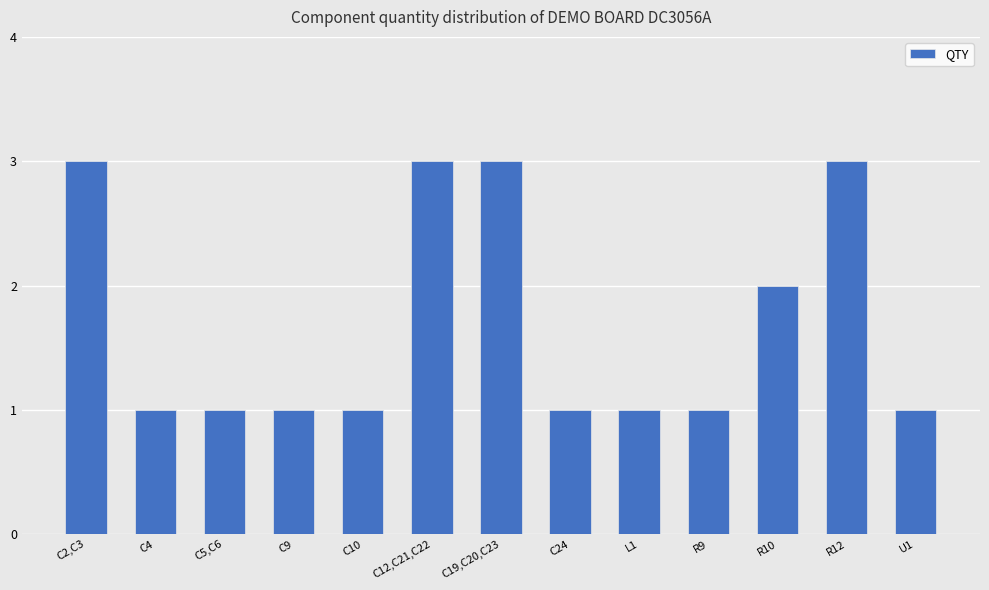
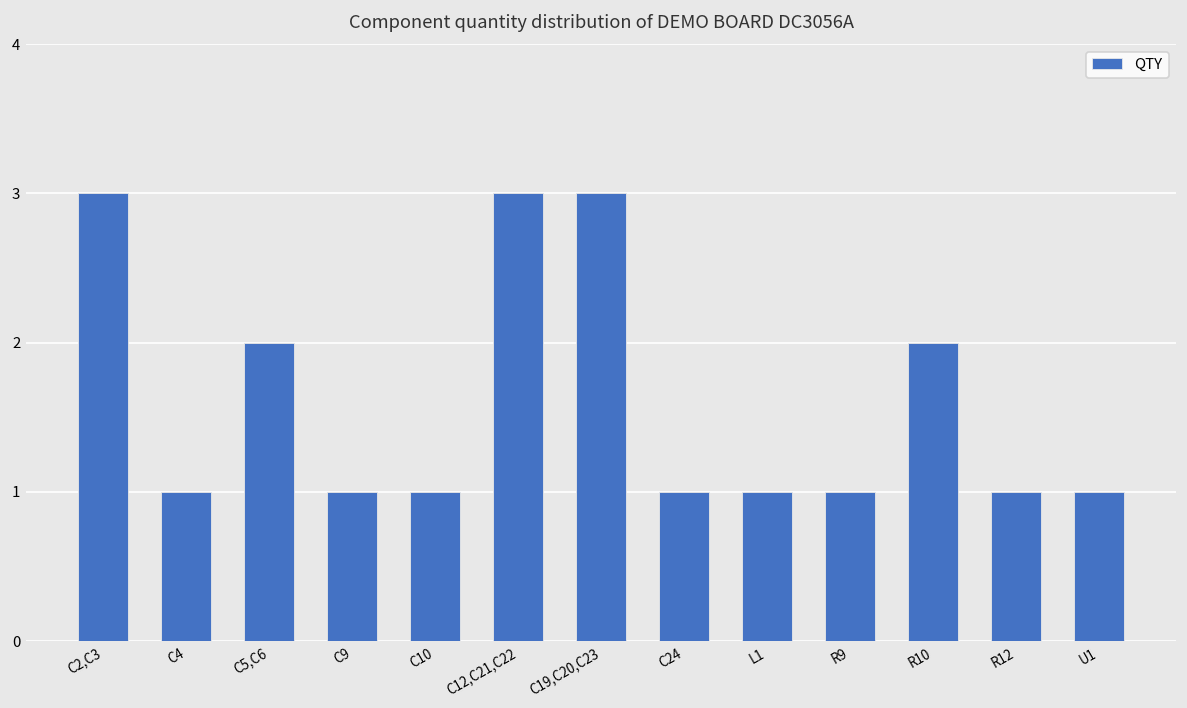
  {
    "C2,C3": 3,
    "C4": 1,
-   "C5,C6": 1,
+   "C5,C6": 2,
    "C9": 1,
    "C10": 1,
    "C12,C21,C22": 3,
    "C19,C20,C23": 3,
    "C24": 1,
    "L1": 1,
    "R9": 1,
    "R10": 2,
-   "R12": 3,
+   "R12": 1,
    "U1": 1
  }
